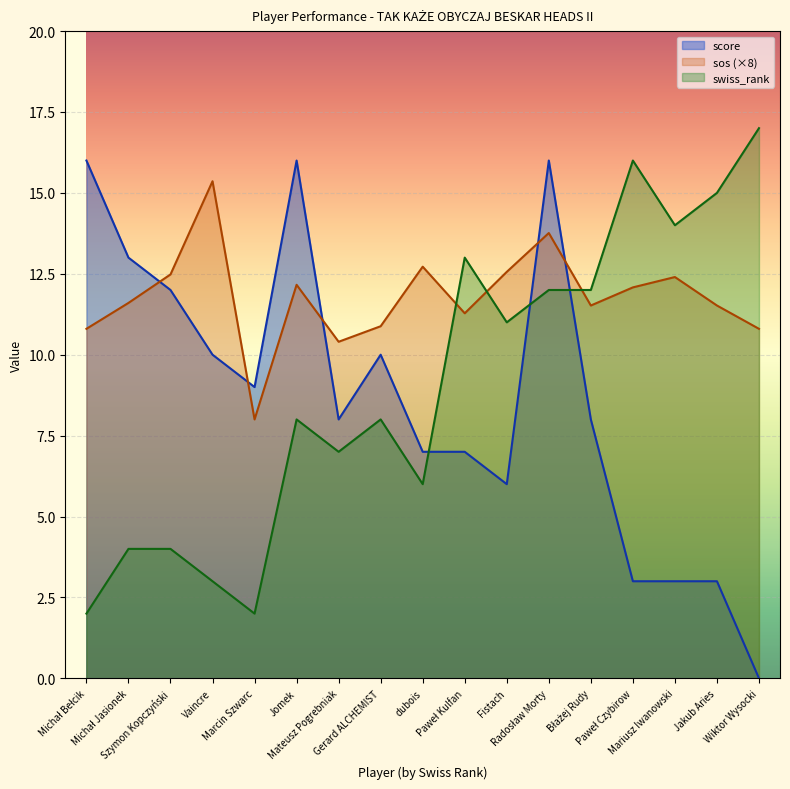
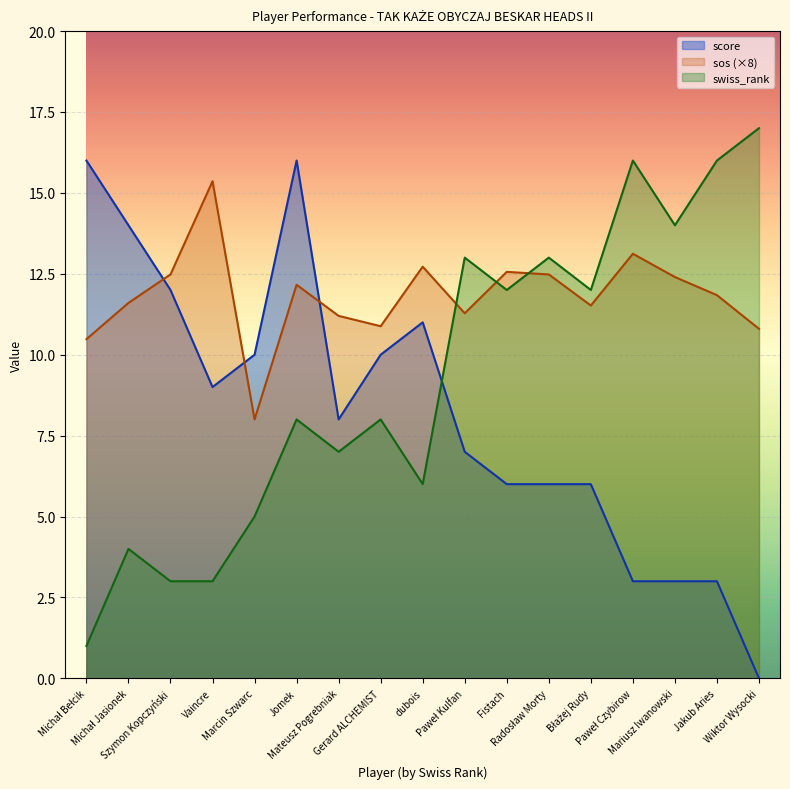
  {
    "score": {
      "Michał Bełcik": 16,
-     "Michał Jasionek": 13,
+     "Michał Jasionek": 14,
      "Szymon Kopczyński": 12,
-     "Vaincre": 10,
-     "Marcin Szwarc": 9,
+     "Vaincre": 9,
+     "Marcin Szwarc": 10,
      "Jomek": 16,
      "Mateusz Pogrebniak": 8,
      "Gerard ALCHEMIST": 10,
-     "dubois": 7,
+     "dubois": 11,
      "Paweł Kulfan": 7,
      "Fistach": 6,
-     "Radosław Morty": 16,
-     "Błażej Rudy": 8,
+     "Radosław Morty": 6,
+     "Błażej Rudy": 6,
      "Paweł Czybirow": 3,
      "Mariusz Iwanowski": 3,
      "Jakub Aries": 3,
      "Wiktor Wysocki": 0
    },
    "sos (×8)": {
-     "Michał Bełcik": 10.8,
+     "Michał Bełcik": 10.5,
      "Michał Jasionek": 11.6,
      "Szymon Kopczyński": 12.5,
      "Vaincre": 15.4,
      "Marcin Szwarc": 8.0,
      "Jomek": 12.2,
-     "Mateusz Pogrebniak": 10.4,
+     "Mateusz Pogrebniak": 11.2,
      "Gerard ALCHEMIST": 10.9,
      "dubois": 12.7,
      "Paweł Kulfan": 11.3,
      "Fistach": 12.6,
-     "Radosław Morty": 13.8,
+     "Radosław Morty": 12.5,
      "Błażej Rudy": 11.5,
-     "Paweł Czybirow": 12.1,
+     "Paweł Czybirow": 13.1,
      "Mariusz Iwanowski": 12.4,
-     "Jakub Aries": 11.5,
+     "Jakub Aries": 11.8,
      "Wiktor Wysocki": 10.8
    },
    "swiss_rank": {
-     "Michał Bełcik": 2,
+     "Michał Bełcik": 1,
      "Michał Jasionek": 4,
-     "Szymon Kopczyński": 4,
+     "Szymon Kopczyński": 3,
      "Vaincre": 3,
-     "Marcin Szwarc": 2,
+     "Marcin Szwarc": 5,
      "Jomek": 8,
      "Mateusz Pogrebniak": 7,
      "Gerard ALCHEMIST": 8,
      "dubois": 6,
      "Paweł Kulfan": 13,
-     "Fistach": 11,
-     "Radosław Morty": 12,
+     "Fistach": 12,
+     "Radosław Morty": 13,
      "Błażej Rudy": 12,
      "Paweł Czybirow": 16,
      "Mariusz Iwanowski": 14,
-     "Jakub Aries": 15,
+     "Jakub Aries": 16,
      "Wiktor Wysocki": 17
    }
  }
